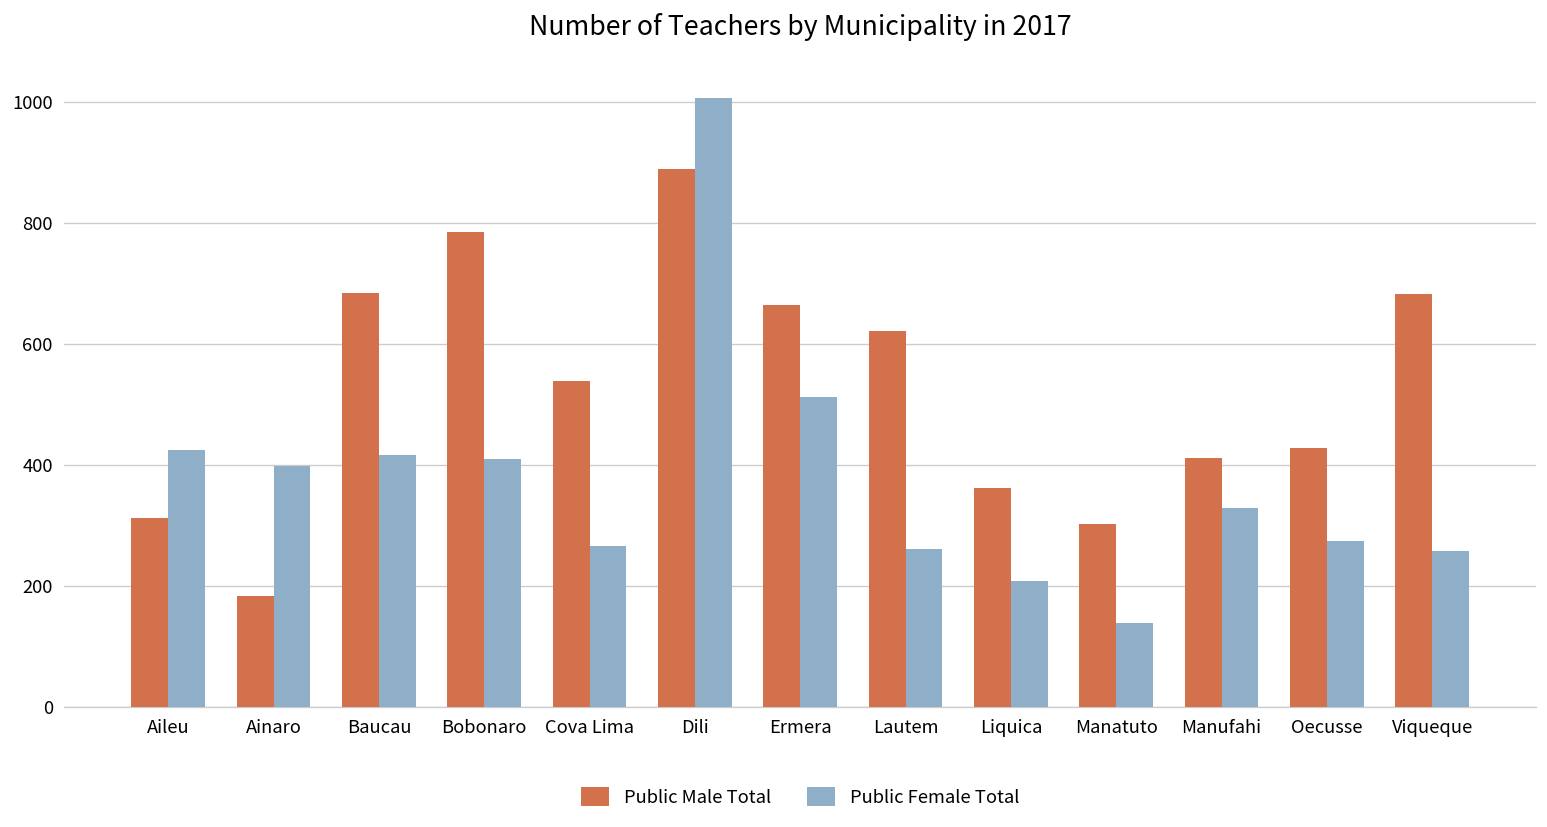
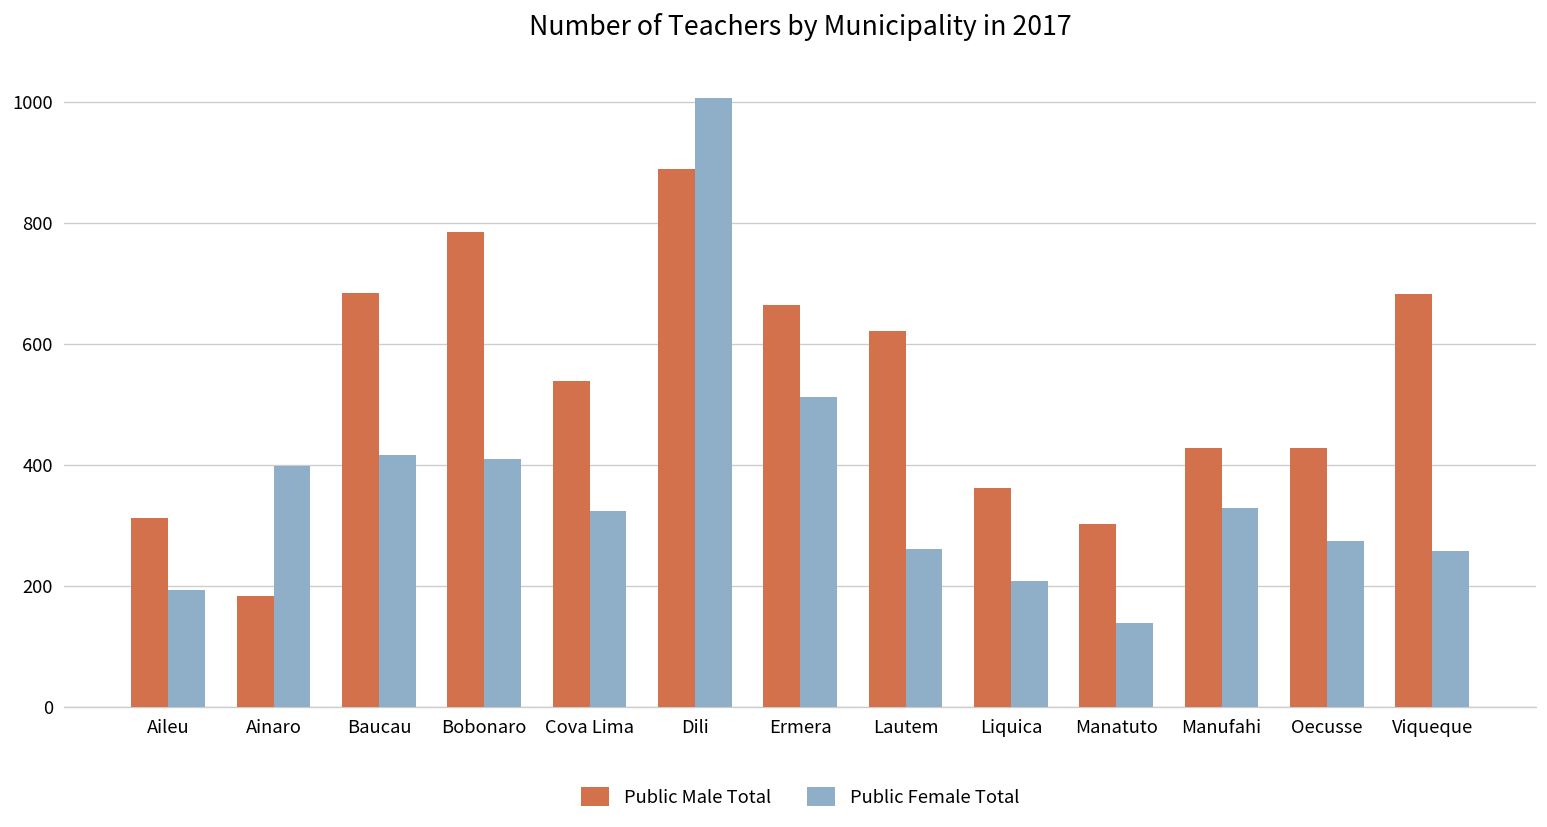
  {
    "Public Male Total": {
      "Aileu": 310,
      "Ainaro": 180,
      "Baucau": 690,
      "Bobonaro": 790,
      "Cova Lima": 540,
      "Dili": 890,
      "Ermera": 670,
      "Lautem": 620,
      "Liquica": 360,
      "Manatuto": 300,
-     "Manufahi": 410,
+     "Manufahi": 430,
      "Oecusse": 430,
      "Viqueque": 680
    },
    "Public Female Total": {
-     "Aileu": 420,
+     "Aileu": 190,
      "Ainaro": 400,
      "Baucau": 420,
      "Bobonaro": 410,
-     "Cova Lima": 270,
+     "Cova Lima": 320,
      "Dili": 1010,
      "Ermera": 510,
      "Lautem": 260,
      "Liquica": 210,
      "Manatuto": 140,
      "Manufahi": 330,
      "Oecusse": 280,
      "Viqueque": 260
    }
  }
